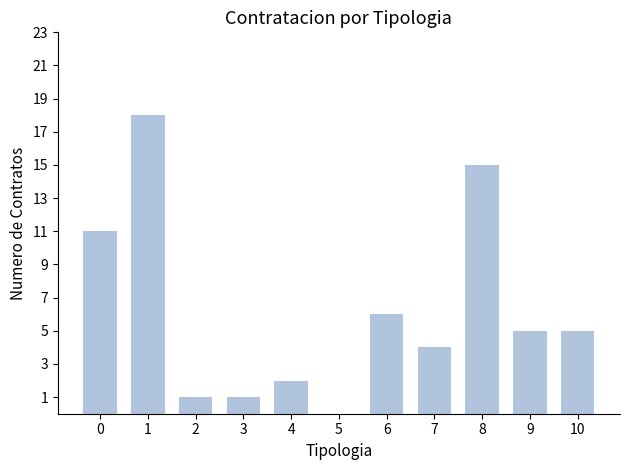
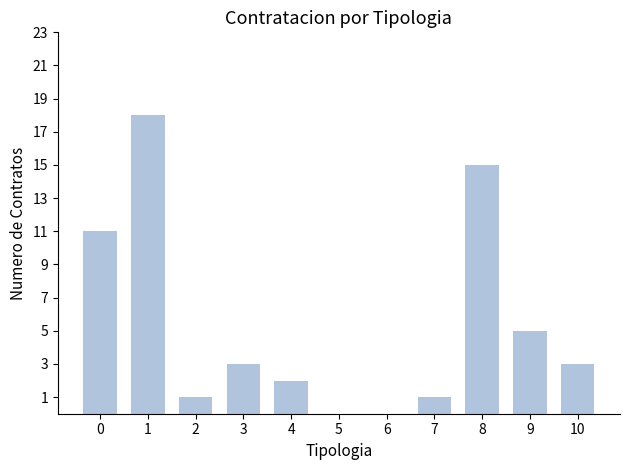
  {
    "0": 11,
    "1": 18,
    "2": 1,
-   "3": 1,
+   "3": 3,
    "4": 2,
    "5": 0,
-   "6": 6,
-   "7": 4,
+   "6": 0,
+   "7": 1,
    "8": 15,
    "9": 5,
-   "10": 5
+   "10": 3
  }
